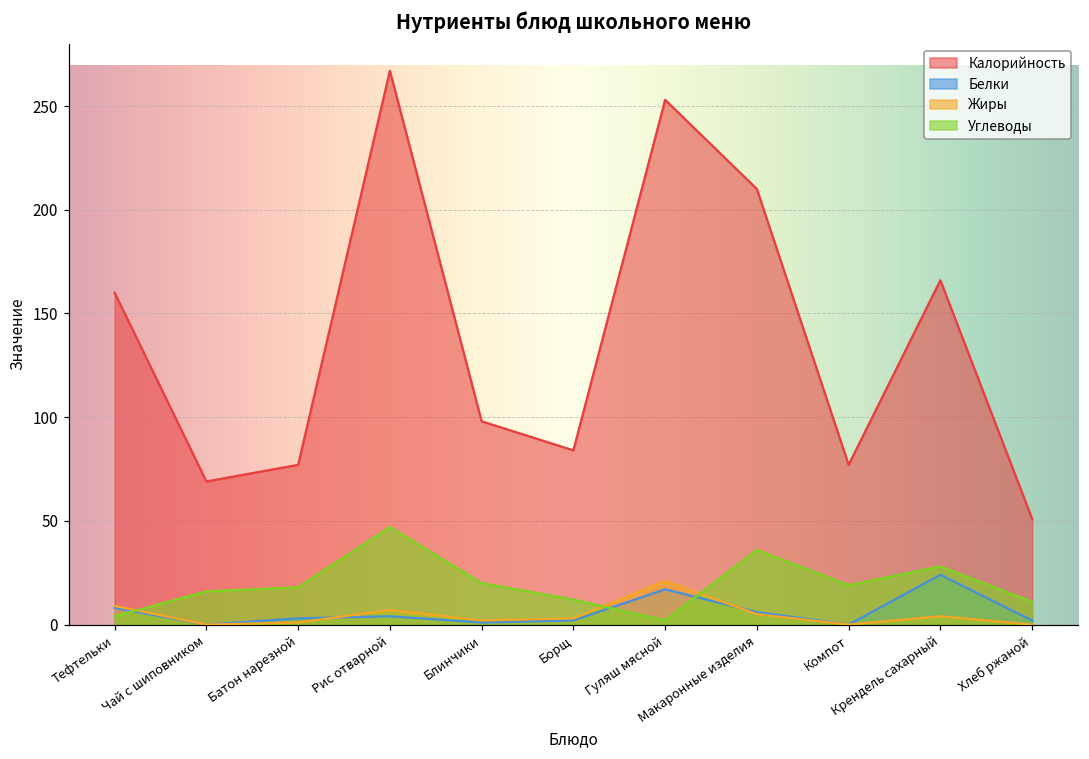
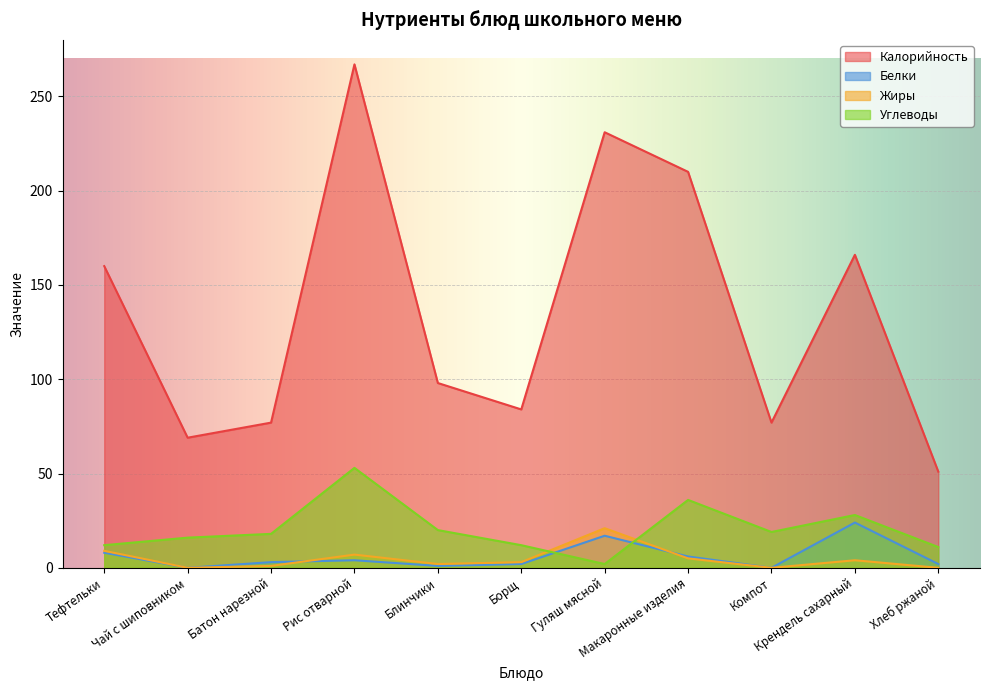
  {
    "Калорийность": {
      "Тефтельки": 160,
      "Чай с шиповником": 69,
      "Батон нарезной": 77,
      "Рис отварной": 267,
      "Блинчики": 98,
      "Борщ": 84,
-     "Гуляш мясной": 253,
+     "Гуляш мясной": 231,
      "Макаронные изделия": 210,
      "Компот": 77,
      "Крендель сахарный": 166,
      "Хлеб ржаной": 51
    },
    "Белки": {
      "Батон нарезной": 3,
      "Рис отварной": 4,
      "Гуляш мясной": 17,
      "Крендель сахарный": 24,
      "Хлеб ржаной": 2
    },
    "Жиры": {
      "Батон нарезной": 1,
      "Рис отварной": 7,
      "Гуляш мясной": 21,
      "Крендель сахарный": 4,
      "Хлеб ржаной": 0
    },
    "Углеводы": {
-     "Тефтельки": 4,
+     "Тефтельки": 12,
      "Чай с шиповником": 16,
      "Батон нарезной": 18,
-     "Рис отварной": 47,
+     "Рис отварной": 53,
      "Блинчики": 20,
      "Борщ": 12,
      "Гуляш мясной": 2,
      "Макаронные изделия": 36,
      "Компот": 19,
      "Крендель сахарный": 28,
      "Хлеб ржаной": 11
    }
  }
